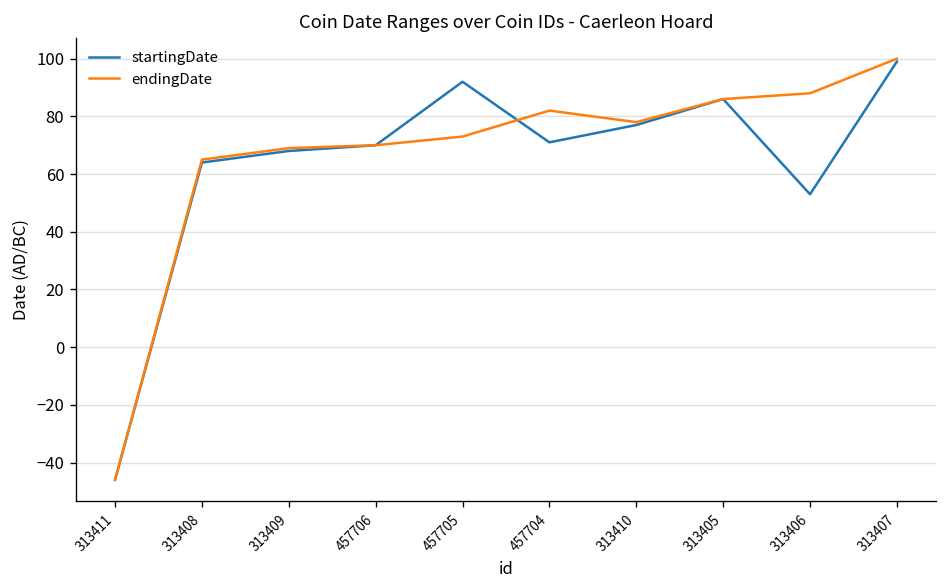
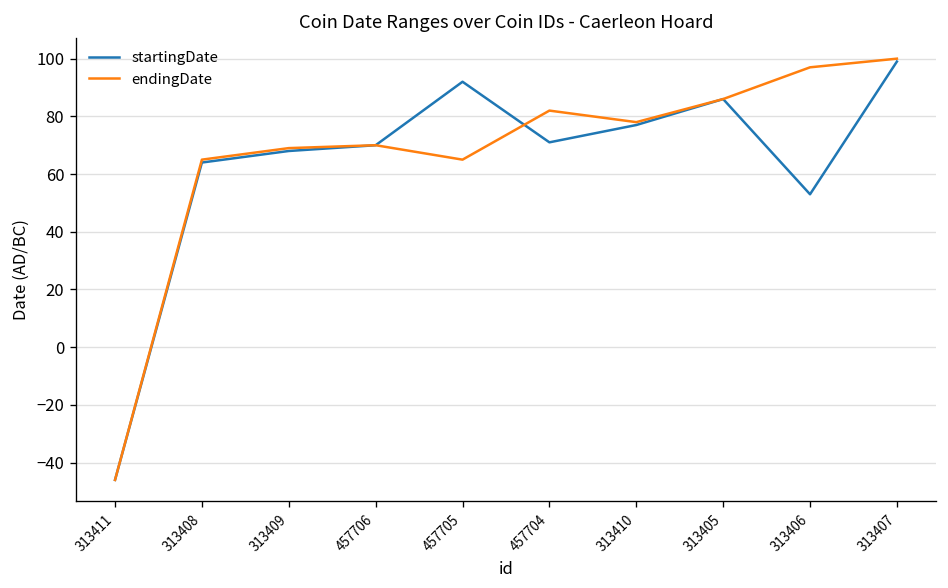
  {
    "startingDate": {
      "457705": 92,
      "457704": 71,
      "313406": 53
    },
    "endingDate": {
-     "457705": 73,
+     "457705": 65,
      "457704": 82,
-     "313406": 88
+     "313406": 97
    }
  }
